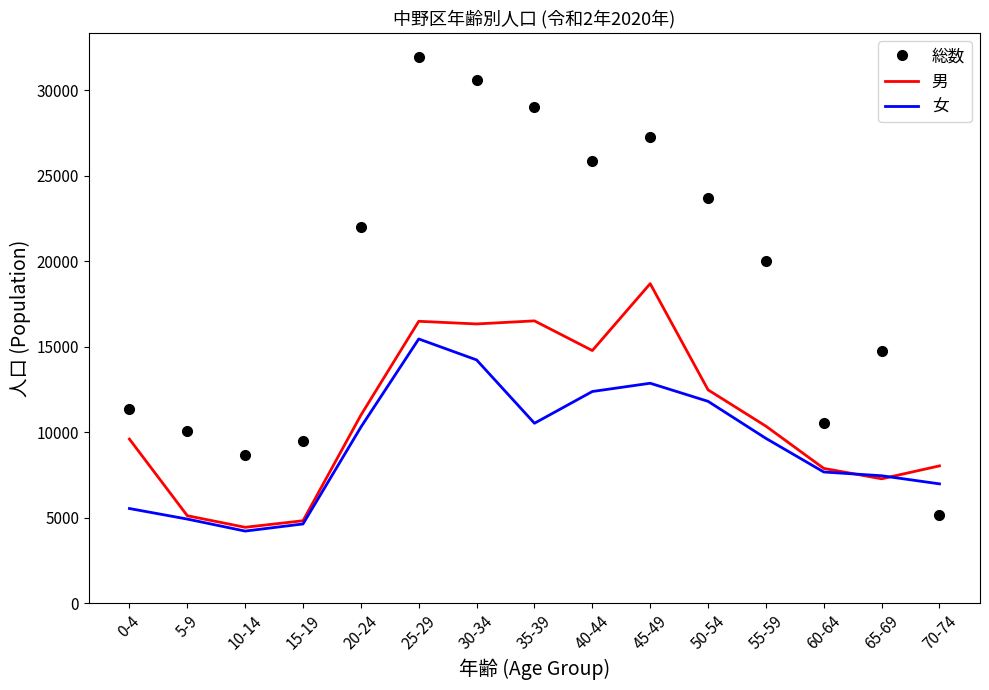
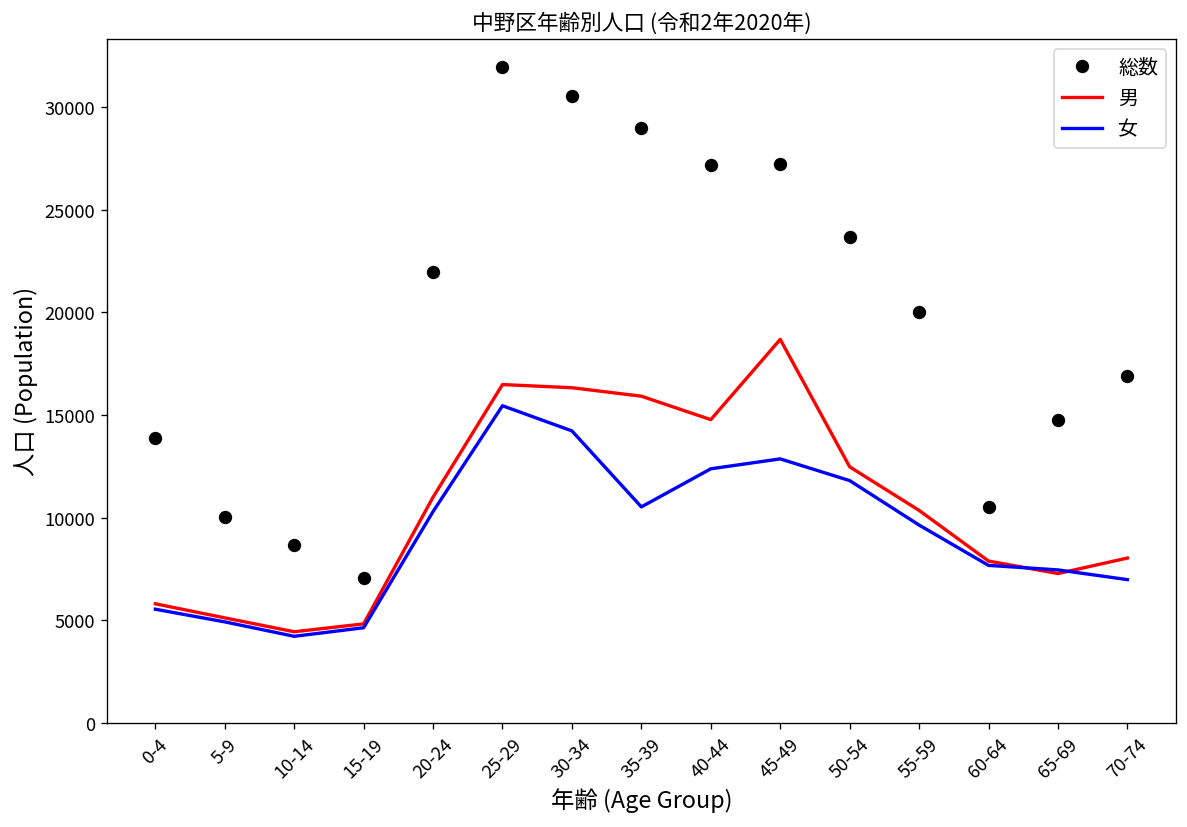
  {
    "総数": {
-     "0-4": 11400,
+     "0-4": 13900,
      "5-9": 10100,
      "10-14": 8700,
-     "15-19": 9500,
+     "15-19": 7100,
      "20-24": 22000,
      "25-29": 31900,
      "30-34": 30600,
      "35-39": 29000,
-     "40-44": 25800,
+     "40-44": 27200,
      "45-49": 27200,
      "50-54": 23700,
      "55-59": 20000,
      "60-64": 10500,
      "65-69": 14700,
-     "70-74": 5200
+     "70-74": 16900
    },
    "男": {
-     "0-4": 9600,
+     "0-4": 5800,
      "5-9": 5100,
      "10-14": 4400,
      "15-19": 4800,
      "20-24": 11000,
      "25-29": 16500,
      "30-34": 16300,
-     "35-39": 16500,
+     "35-39": 15900,
      "40-44": 14800,
      "45-49": 18700,
      "50-54": 12500,
      "55-59": 10400,
      "60-64": 7900,
      "65-69": 7300,
      "70-74": 8000
    },
    "女": {
      "0-4": 5500,
      "5-9": 4900,
      "10-14": 4200,
      "15-19": 4600,
      "20-24": 10300,
      "25-29": 15500,
      "30-34": 14200,
      "35-39": 10500,
      "40-44": 12400,
      "45-49": 12900,
      "50-54": 11800,
      "55-59": 9600,
      "60-64": 7700,
      "65-69": 7500,
      "70-74": 7000
    }
  }
